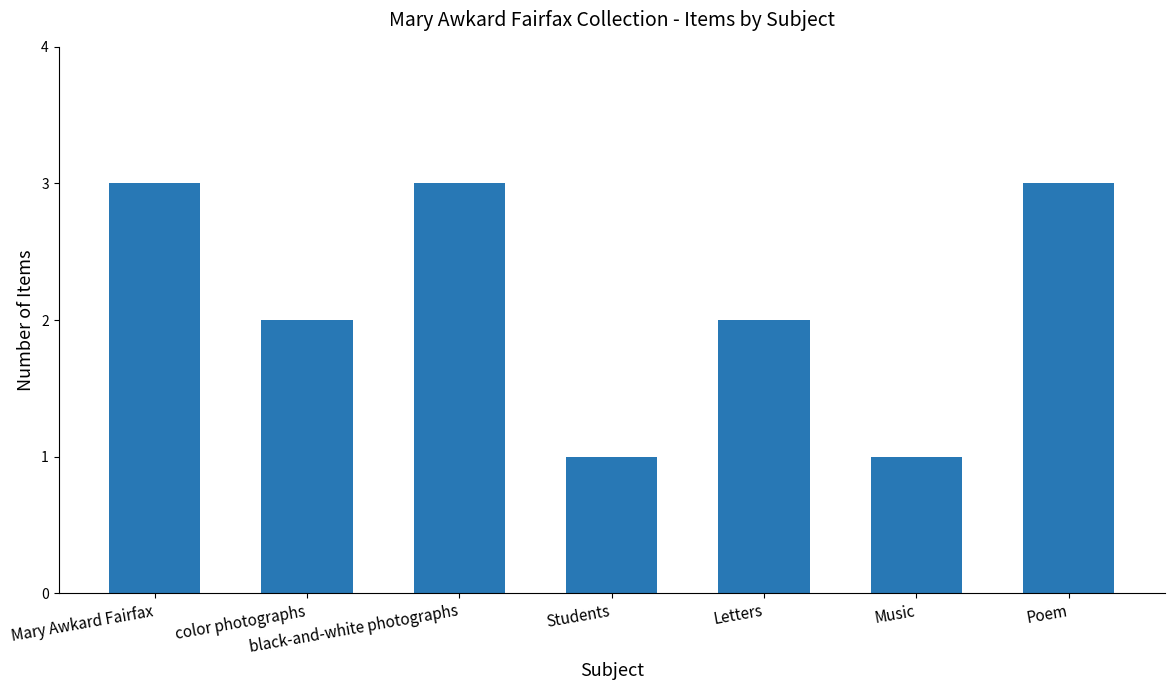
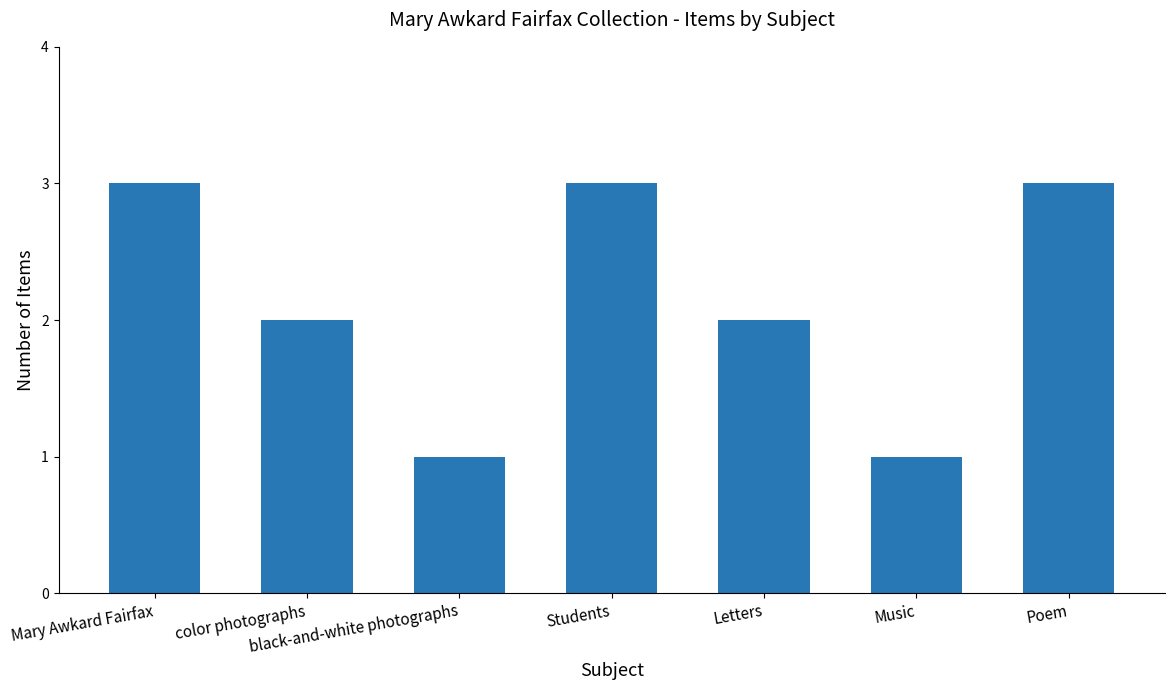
  {
    "Mary Awkard Fairfax": 3,
    "color photographs": 2,
-   "black-and-white photographs": 3,
-   "Students": 1,
+   "black-and-white photographs": 1,
+   "Students": 3,
    "Letters": 2,
    "Music": 1,
    "Poem": 3
  }
